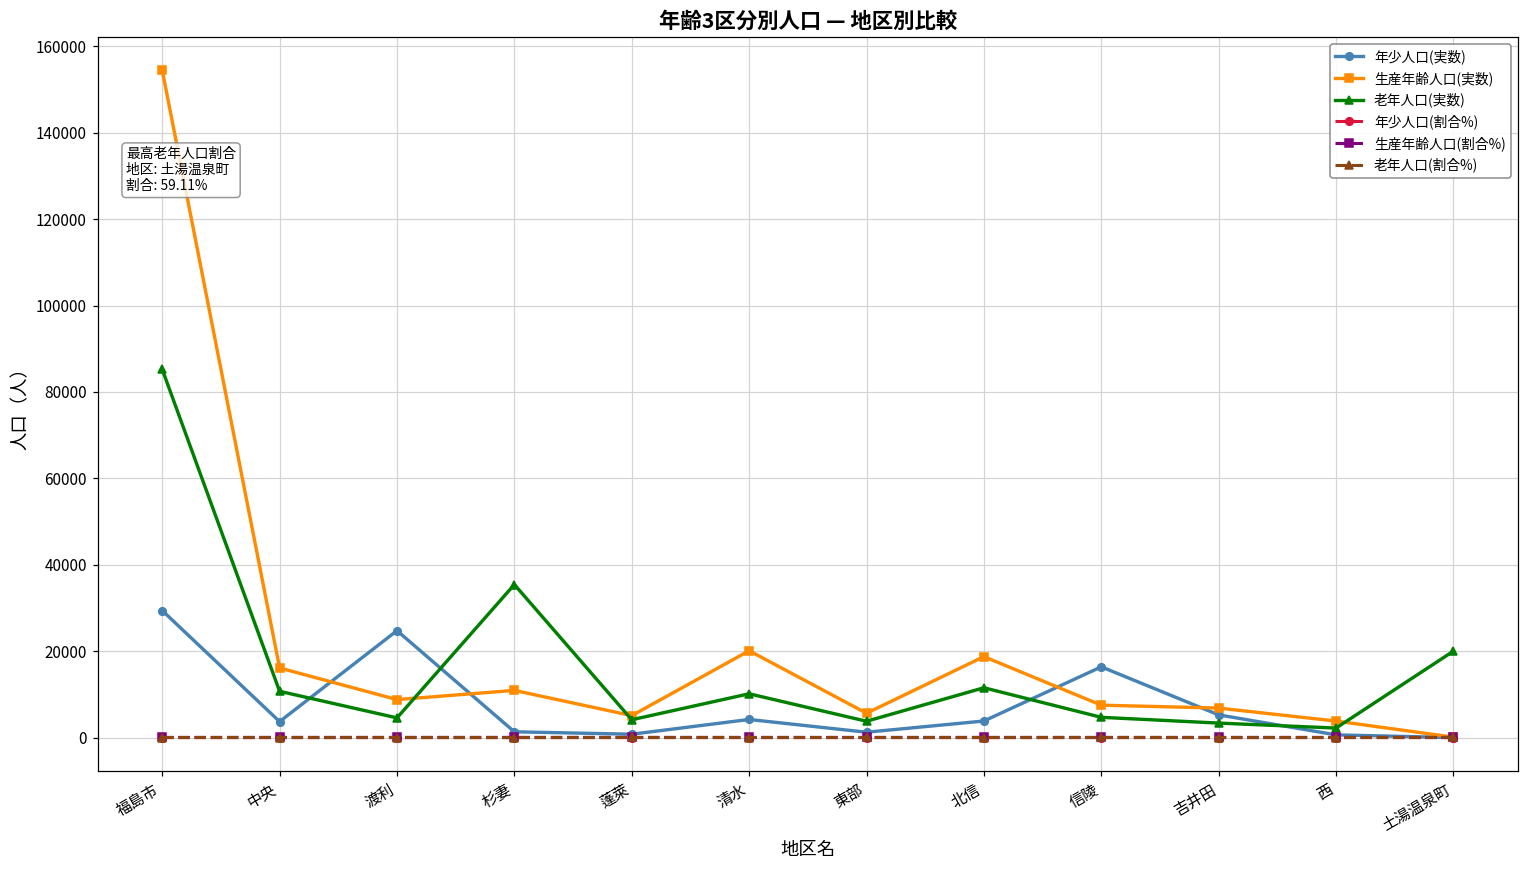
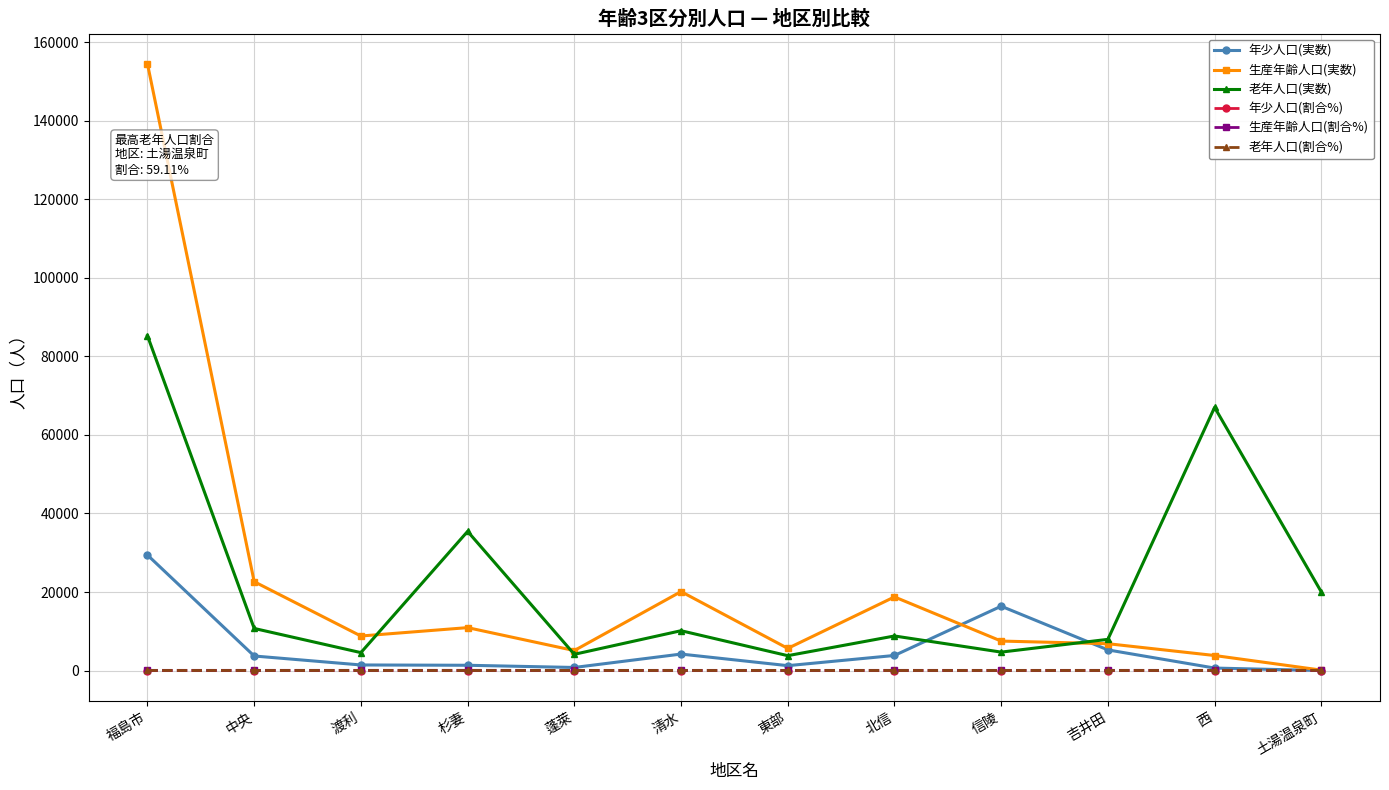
  {
    "年少人口(実数)": {
      "福島市": 29000,
      "中央": 4000,
-     "渡利": 25000,
+     "渡利": 1000,
      "杉妻": 1000,
      "蓬萊": 1000,
      "清水": 4000,
      "東部": 1000,
      "北信": 4000,
      "信陵": 16000,
      "吉井田": 5000
    },
    "生産年齢人口(実数)": {
      "福島市": 154000,
-     "中央": 16000,
+     "中央": 23000,
      "渡利": 9000,
      "杉妻": 11000,
      "蓬萊": 5000,
      "清水": 20000,
      "東部": 6000,
      "北信": 19000,
      "信陵": 8000,
      "吉井田": 7000,
      "西": 4000
    },
    "老年人口(実数)": {
      "福島市": 85000,
      "中央": 11000,
      "渡利": 5000,
      "杉妻": 35000,
      "蓬萊": 4000,
      "清水": 10000,
      "東部": 4000,
-     "北信": 12000,
+     "北信": 9000,
      "信陵": 5000,
-     "吉井田": 3000,
-     "西": 2000,
+     "吉井田": 8000,
+     "西": 67000,
      "土湯温泉町": 20000
    }
  }
